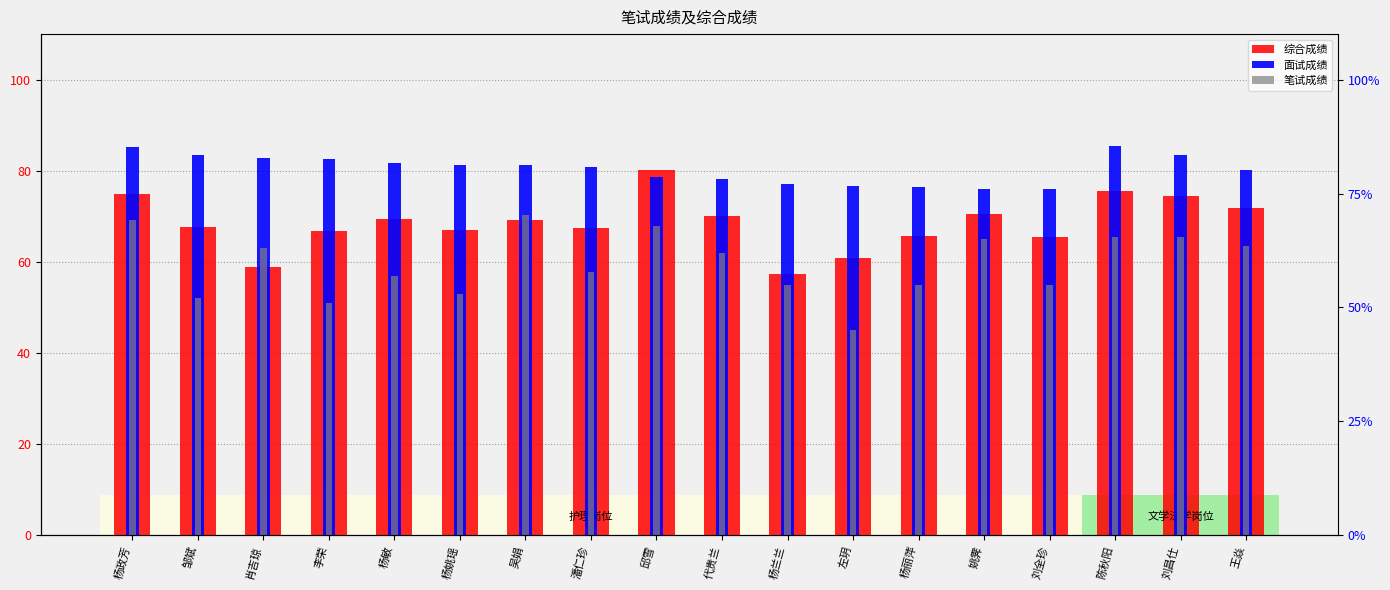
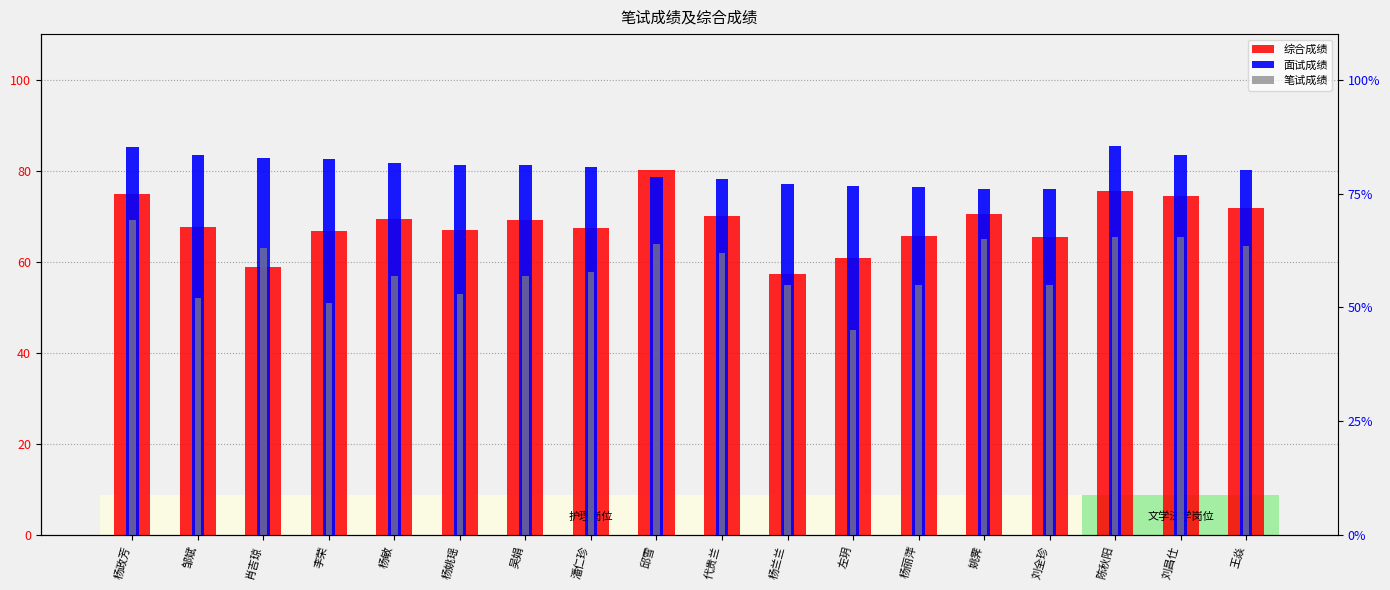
  {
    "综合成绩": {
      "邱雪": 80
    },
    "面试成绩": {
      "杨政芳": 85,
      "邹斌": 83,
      "肖吉琼": 83,
      "李荣": 83,
      "杨敏": 82,
      "杨姚瑶": 81,
      "吴娟": 81,
      "潘仁珍": 81,
      "代贵兰": 78,
      "杨兰兰": 77,
      "左玥": 77,
      "杨丽萍": 76,
      "姚霁": 76,
      "刘全珍": 76,
      "陈秋阳": 85,
      "刘昌仕": 83,
      "王焱": 80
    },
    "笔试成绩": {
-     "吴娟": 70,
-     "邱雪": 68
+     "吴娟": 57,
+     "邱雪": 64
    }
  }
